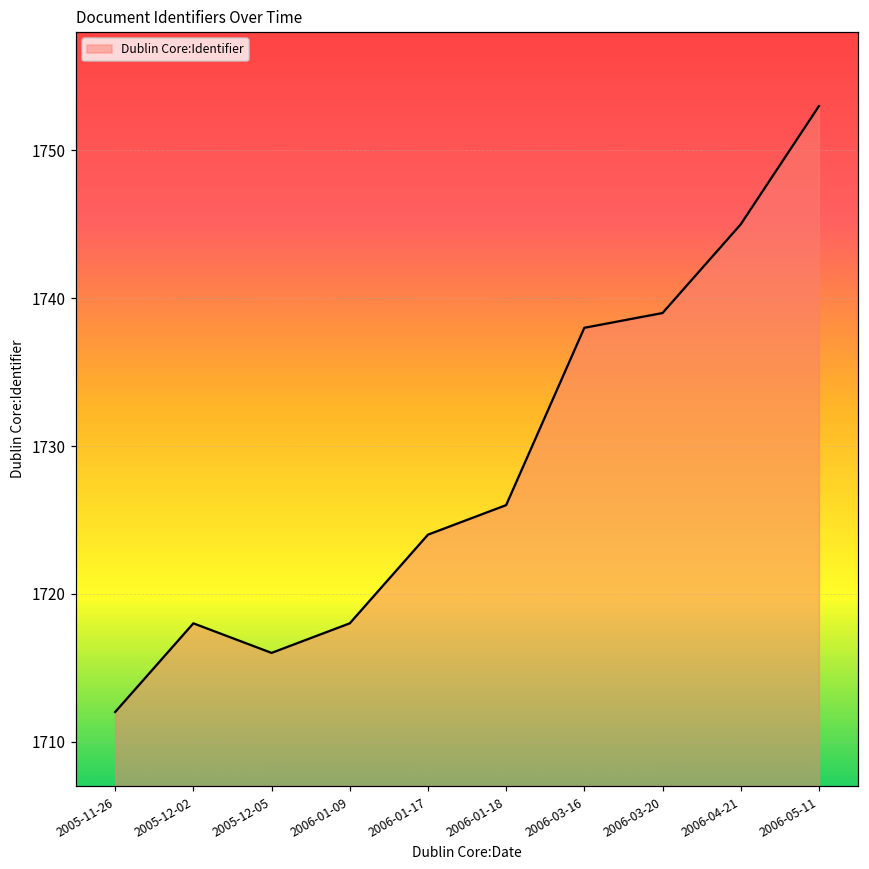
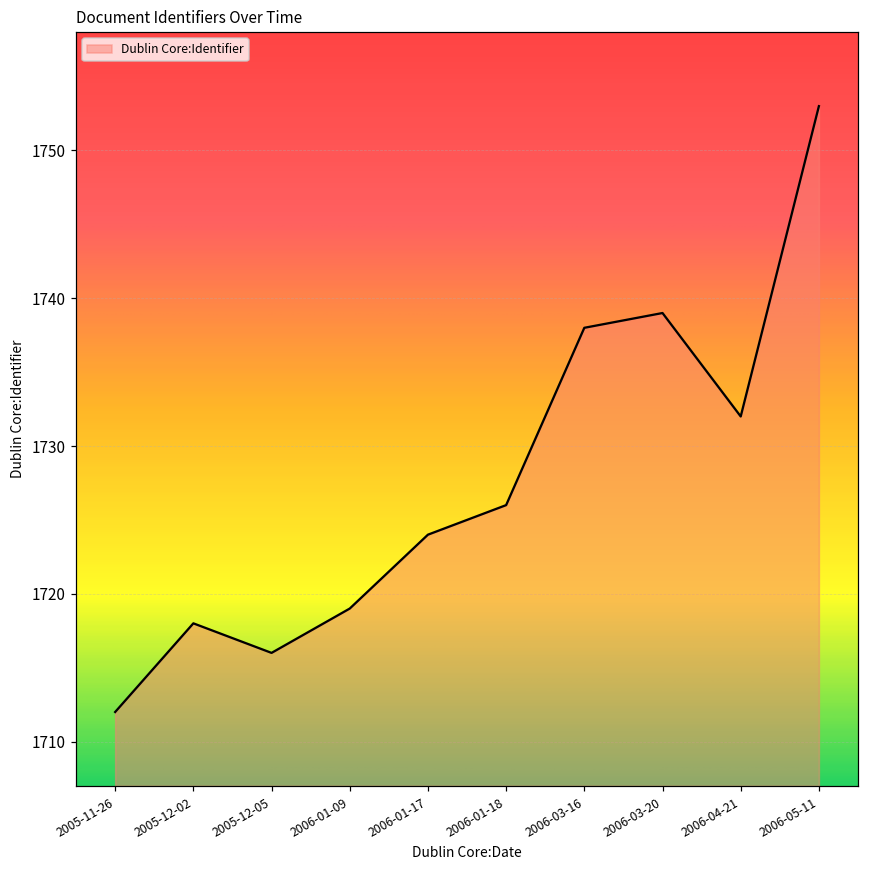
  {
    "2005-11-26": 1712,
    "2005-12-02": 1718,
    "2005-12-05": 1716,
-   "2006-01-09": 1718,
+   "2006-01-09": 1719,
    "2006-01-17": 1724,
    "2006-01-18": 1726,
    "2006-03-16": 1738,
    "2006-03-20": 1739,
-   "2006-04-21": 1745,
+   "2006-04-21": 1732,
    "2006-05-11": 1753
  }
